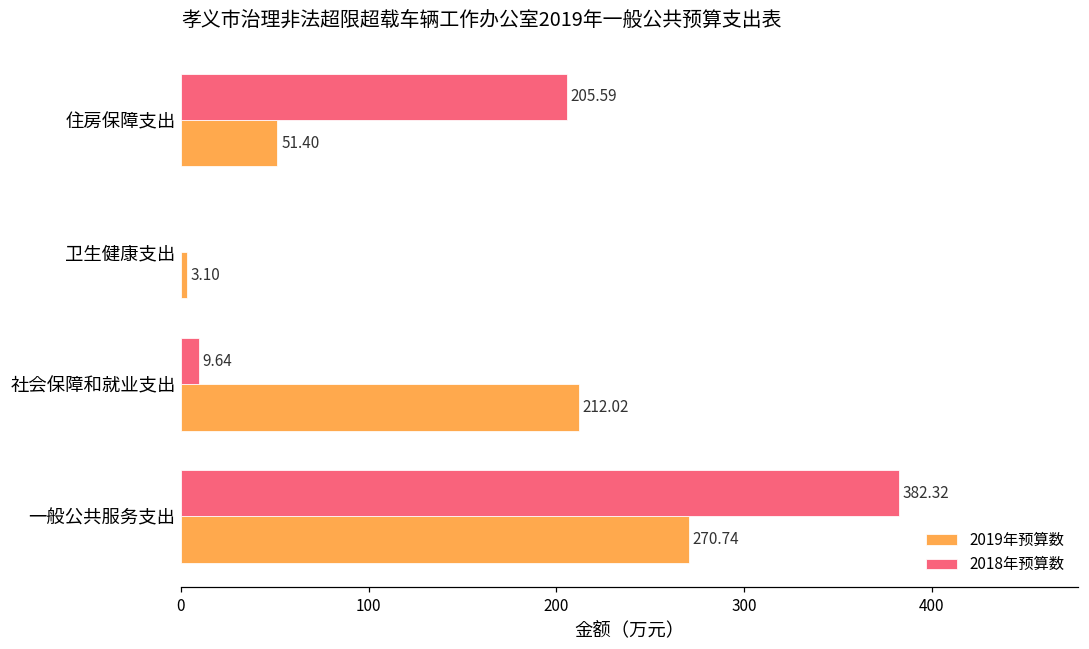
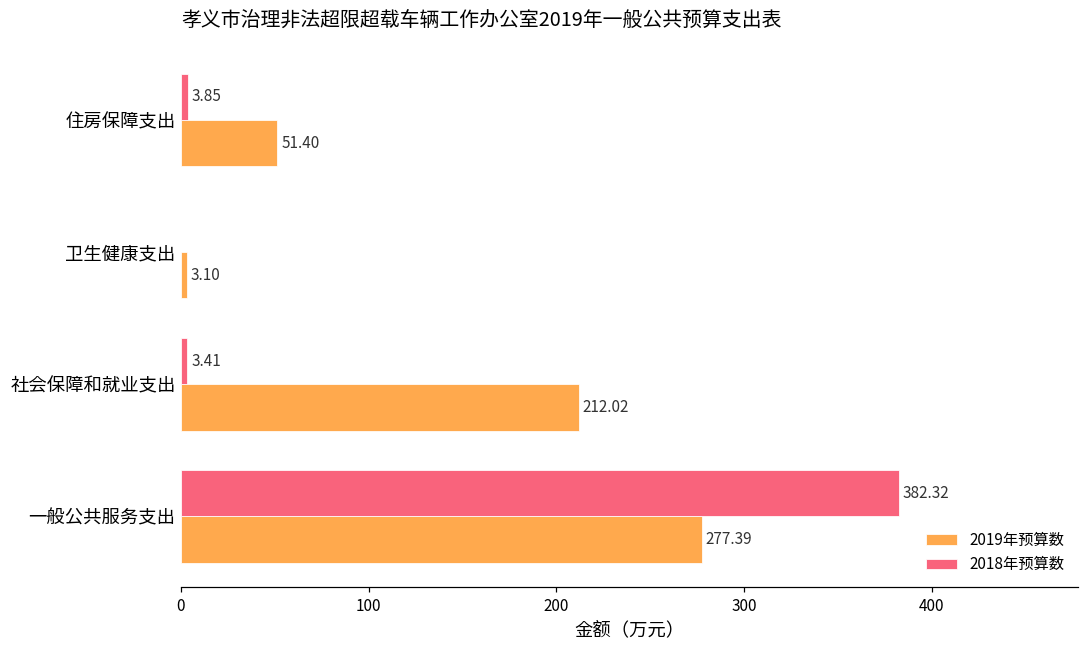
  {
    "2019年预算数": {
      "住房保障支出": 51.40,
      "卫生健康支出": 3.10,
      "社会保障和就业支出": 212.02,
-     "一般公共服务支出": 270.74
+     "一般公共服务支出": 277.39
    },
    "2018年预算数": {
-     "住房保障支出": 205.59,
-     "社会保障和就业支出": 9.64,
+     "住房保障支出": 3.85,
+     "社会保障和就业支出": 3.41,
      "一般公共服务支出": 382.32
    }
  }
